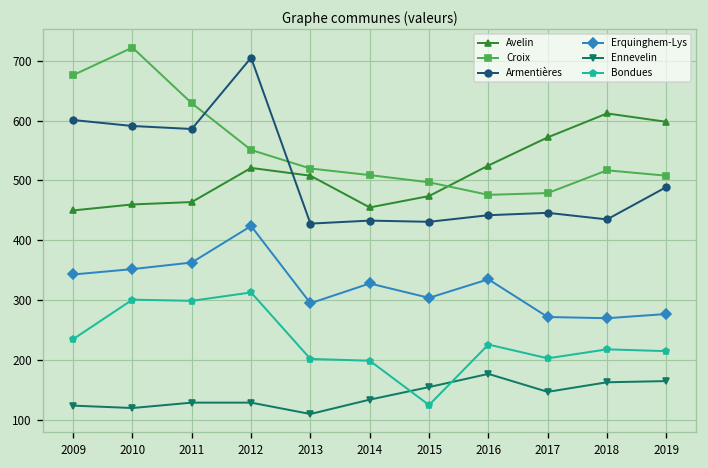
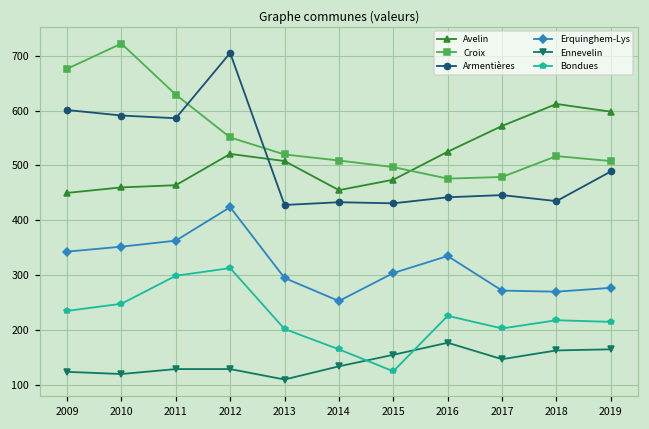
  {
    "Erquinghem-Lys": {
      "2009": 340,
      "2010": 350,
      "2011": 360,
      "2012": 420,
      "2013": 300,
-     "2014": 330,
+     "2014": 250,
      "2015": 300,
      "2016": 340,
      "2017": 270,
      "2018": 270,
      "2019": 280
    },
    "Bondues": {
      "2009": 240,
-     "2010": 300,
+     "2010": 250,
      "2011": 300,
      "2012": 310,
      "2013": 200,
-     "2014": 200,
+     "2014": 170,
      "2015": 130,
      "2016": 230,
      "2017": 200,
      "2018": 220,
      "2019": 220
    }
  }
